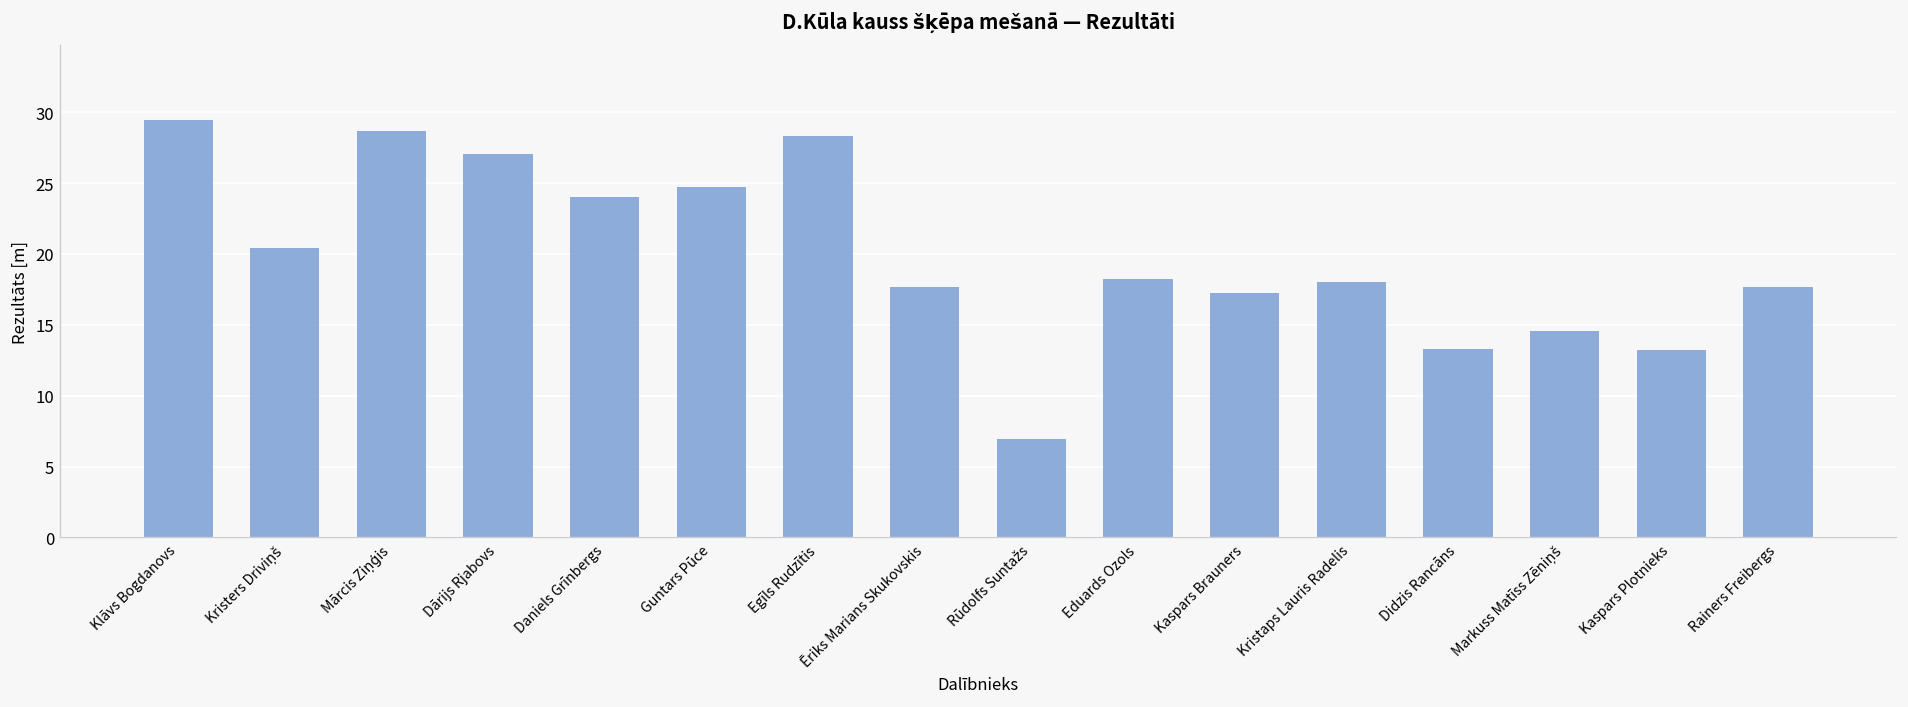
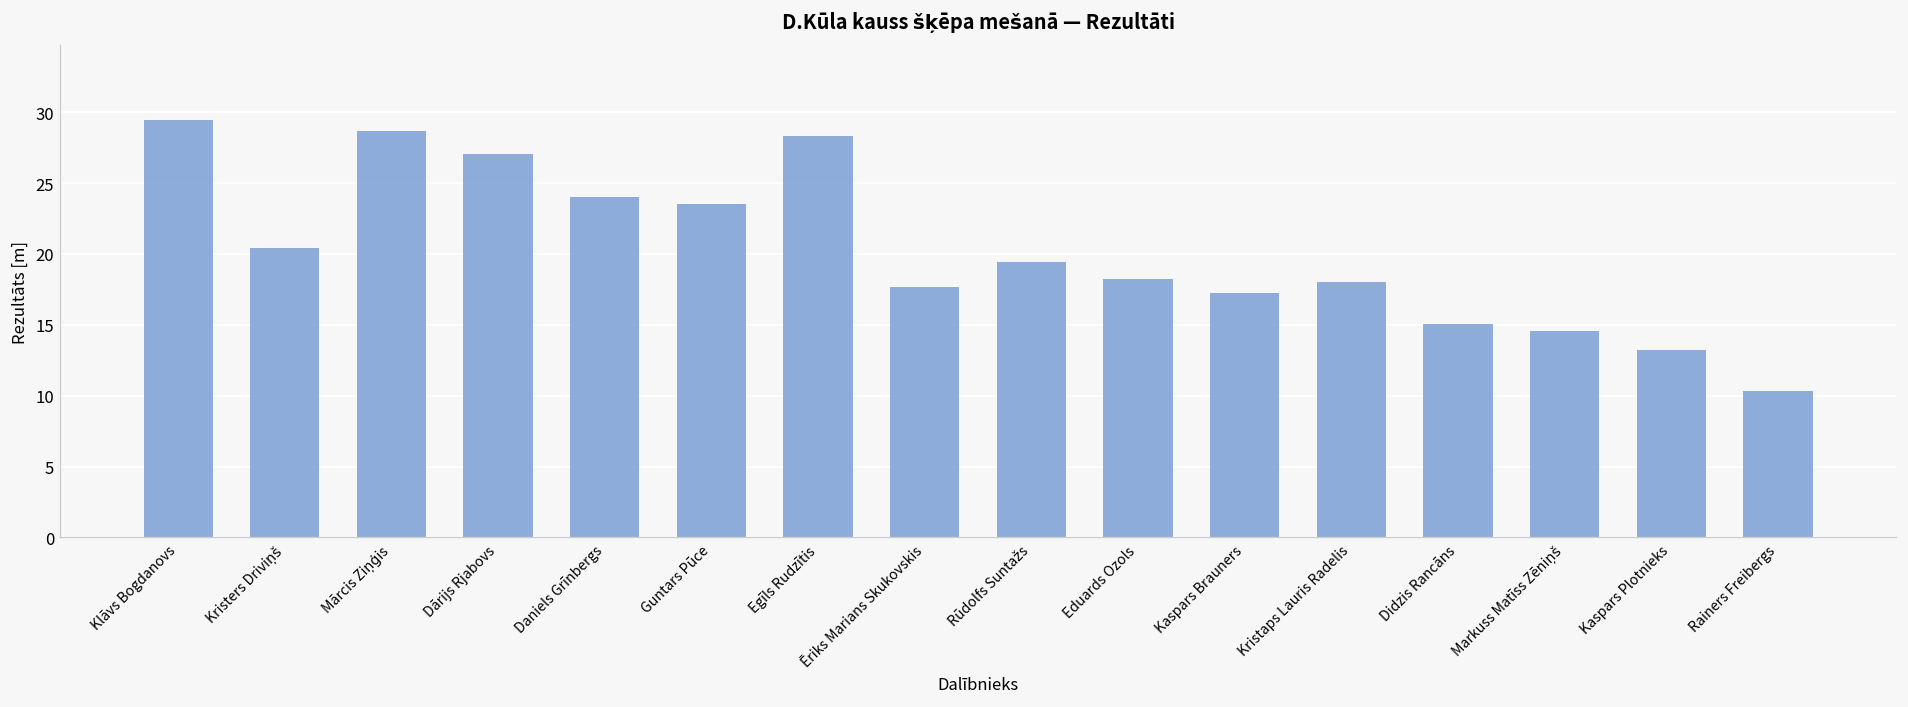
  {
    "Klāvs Bogdanovs": 29.4,
    "Kristers Driviņš": 20.4,
    "Mārcis Ziņģis": 28.7,
    "Dārijs Rjabovs": 27.1,
    "Daniels Grīnbergs": 24.0,
-   "Guntars Pūce": 24.7,
+   "Guntars Pūce": 23.5,
    "Egīls Rudzītis": 28.3,
    "Ēriks Marians Skukovskis": 17.7,
-   "Rūdolfs Suntažs": 6.9,
+   "Rūdolfs Suntažs": 19.4,
    "Eduards Ozols": 18.2,
    "Kaspars Brauners": 17.3,
    "Kristaps Lauris Radelis": 18.0,
-   "Didzis Rancāns": 13.3,
+   "Didzis Rancāns": 15.1,
    "Markuss Matīss Zēniņš": 14.6,
    "Kaspars Plotnieks": 13.3,
-   "Rainers Freibergs": 17.7
+   "Rainers Freibergs": 10.3
  }
